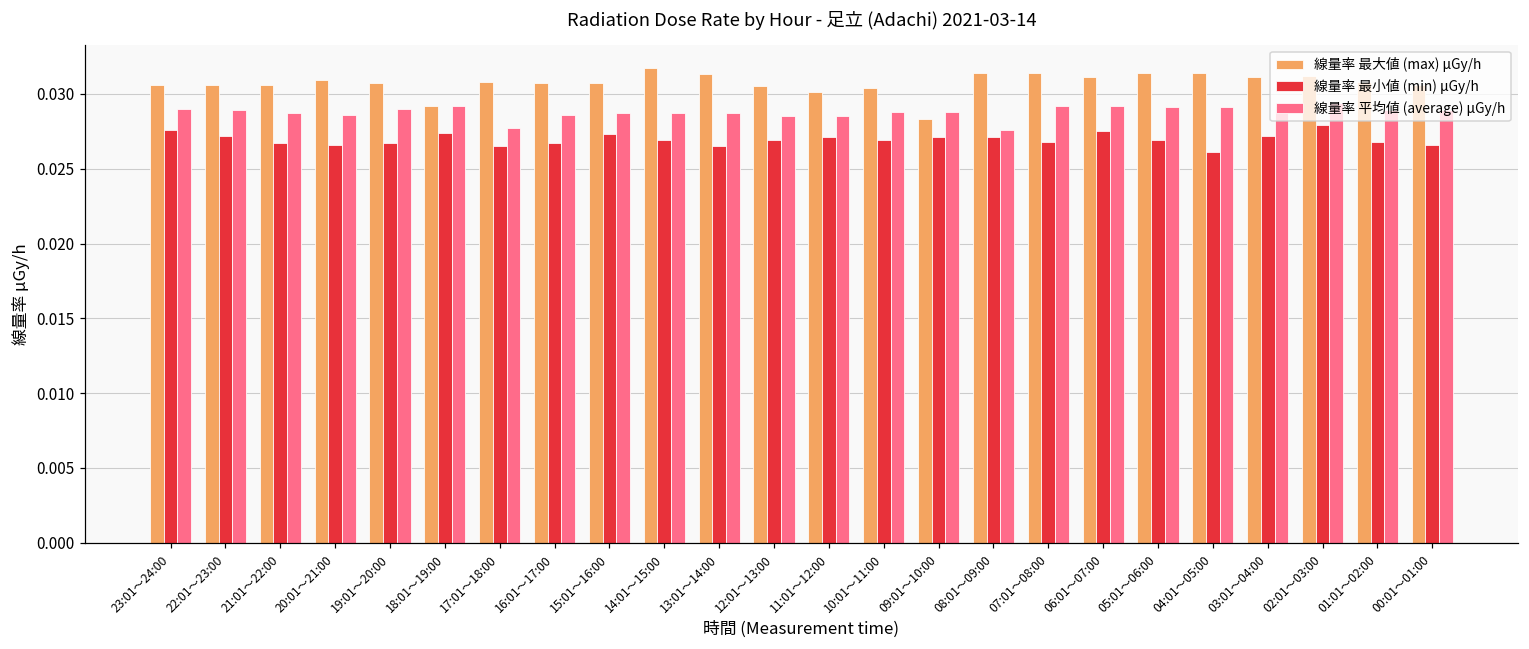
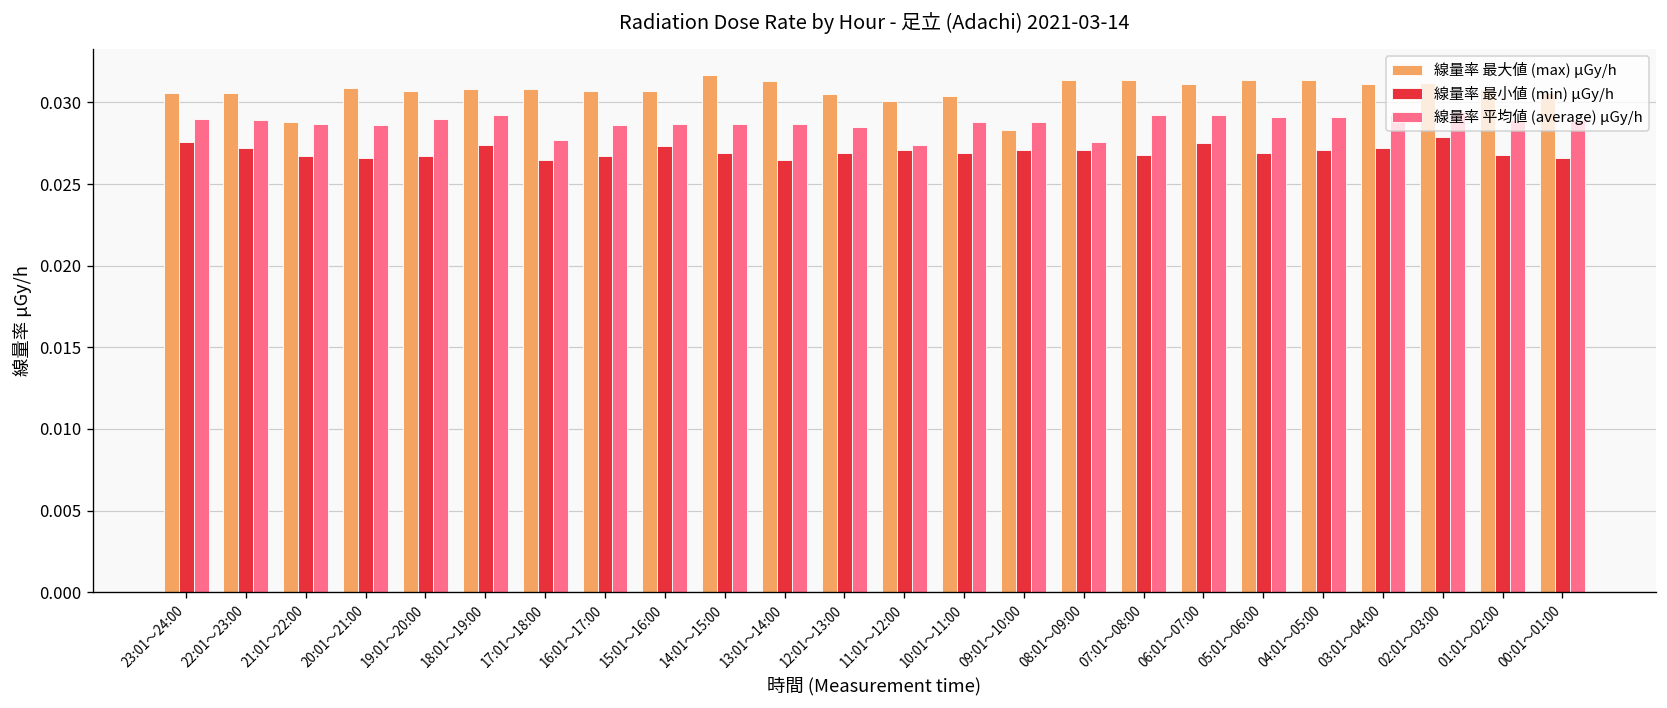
  {
    "線量率 最大値 (max) μGy/h": {
      "23:01～24:00": 0.0306,
      "22:01～23:00": 0.0306,
-     "21:01～22:00": 0.0306,
+     "21:01～22:00": 0.0288,
      "20:01～21:00": 0.0309,
      "19:01～20:00": 0.0307,
-     "18:01～19:00": 0.0292,
+     "18:01～19:00": 0.0308,
      "17:01～18:00": 0.0308,
      "16:01～17:00": 0.0307,
      "15:01～16:00": 0.0307,
      "14:01～15:00": 0.0317,
      "13:01～14:00": 0.0313,
      "12:01～13:00": 0.0305,
      "11:01～12:00": 0.0301,
      "10:01～11:00": 0.0304,
      "09:01～10:00": 0.0283,
      "08:01～09:00": 0.0314,
      "07:01～08:00": 0.0314,
      "06:01～07:00": 0.0311,
      "05:01～06:00": 0.0314,
      "04:01～05:00": 0.0314,
      "03:01～04:00": 0.0311
    },
    "線量率 最小値 (min) μGy/h": {
      "23:01～24:00": 0.0276,
      "22:01～23:00": 0.0272,
      "21:01～22:00": 0.0267,
      "20:01～21:00": 0.0266,
      "19:01～20:00": 0.0267,
      "18:01～19:00": 0.0274,
      "17:01～18:00": 0.0265,
      "16:01～17:00": 0.0267,
      "15:01～16:00": 0.0273,
      "14:01～15:00": 0.0269,
      "13:01～14:00": 0.0265,
      "12:01～13:00": 0.0269,
      "11:01～12:00": 0.0271,
      "10:01～11:00": 0.0269,
      "09:01～10:00": 0.0271,
      "08:01～09:00": 0.0271,
      "07:01～08:00": 0.0268,
      "06:01～07:00": 0.0275,
      "05:01～06:00": 0.0269,
-     "04:01～05:00": 0.0261,
+     "04:01～05:00": 0.0271,
      "03:01～04:00": 0.0272,
      "02:01～03:00": 0.0279,
      "01:01～02:00": 0.0268,
      "00:01～01:00": 0.0266
    },
    "線量率 平均値 (average) μGy/h": {
      "23:01～24:00": 0.0290,
      "22:01～23:00": 0.0289,
      "21:01～22:00": 0.0287,
      "20:01～21:00": 0.0286,
      "19:01～20:00": 0.0290,
      "18:01～19:00": 0.0292,
      "17:01～18:00": 0.0277,
      "16:01～17:00": 0.0286,
      "15:01～16:00": 0.0287,
      "14:01～15:00": 0.0287,
      "13:01～14:00": 0.0287,
      "12:01～13:00": 0.0285,
-     "11:01～12:00": 0.0285,
+     "11:01～12:00": 0.0274,
      "10:01～11:00": 0.0288,
      "09:01～10:00": 0.0288,
      "08:01～09:00": 0.0276,
      "07:01～08:00": 0.0292,
      "06:01～07:00": 0.0292,
      "05:01～06:00": 0.0291,
      "04:01～05:00": 0.0291
    }
  }
